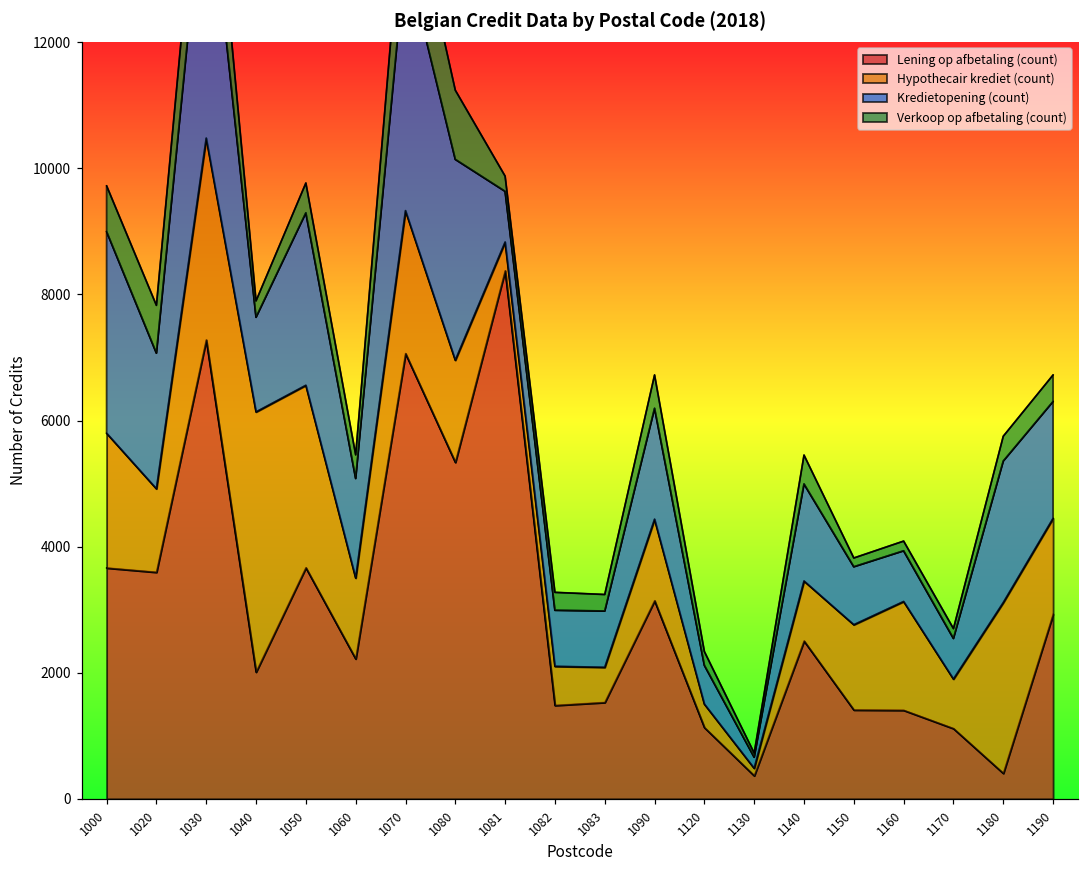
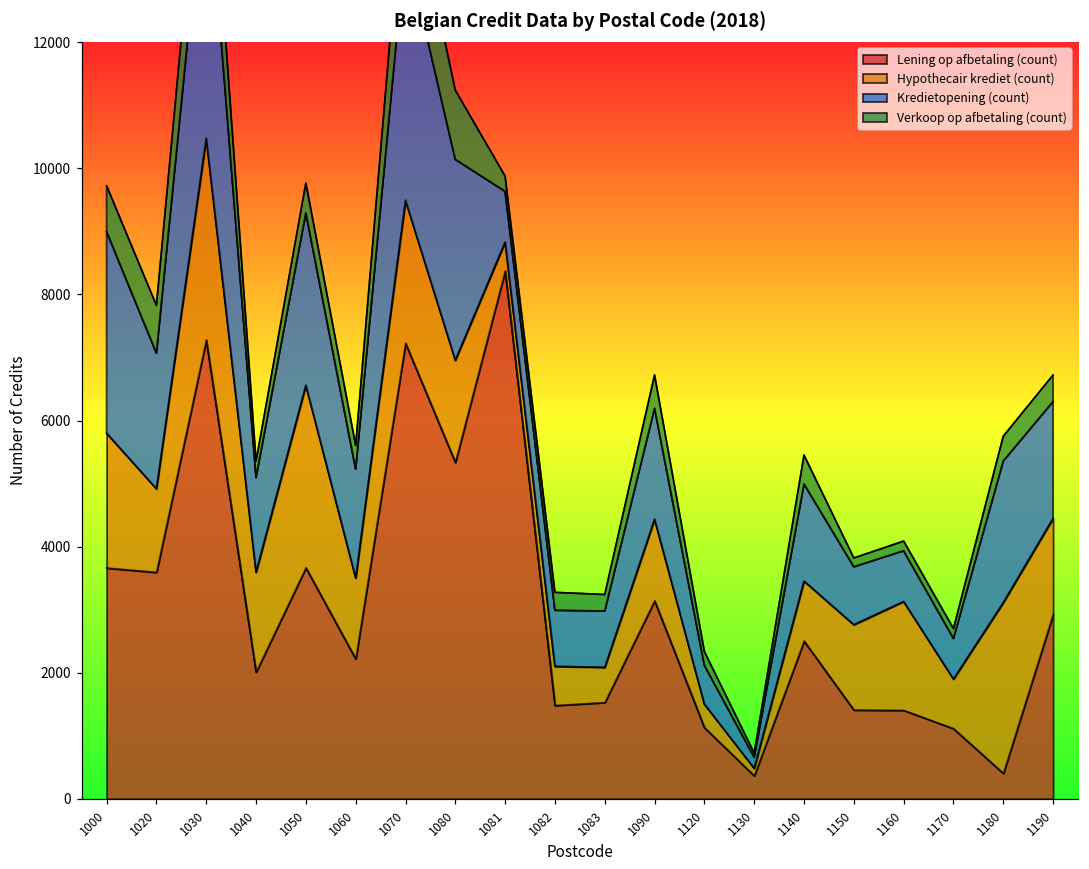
  {
    "Lening op afbetaling (count)": {
      "1000": 3700,
      "1020": 3600,
      "1030": 7300,
      "1040": 2000,
      "1050": 3700,
      "1060": 2200,
-     "1070": 7100,
+     "1070": 7200,
      "1080": 5300,
      "1081": 8400,
      "1082": 1500,
      "1083": 1500,
      "1090": 3100,
      "1120": 1100,
      "1130": 400,
      "1140": 2500,
      "1150": 1400,
      "1160": 1400,
      "1170": 1100,
      "1180": 400,
      "1190": 2900
    },
    "Hypothecair krediet (count)": {
      "1000": 2100,
      "1020": 1300,
      "1030": 3200,
-     "1040": 4100,
+     "1040": 1600,
      "1050": 2900,
      "1060": 1300,
      "1070": 2300,
      "1080": 1600,
      "1081": 500,
      "1082": 600,
      "1083": 600,
      "1090": 1300,
      "1120": 400,
      "1130": 100,
      "1140": 1000,
      "1150": 1400,
      "1160": 1700,
      "1170": 800,
      "1180": 2700,
      "1190": 1500
    },
    "Kredietopening (count)": {
      "1000": 3200,
      "1020": 2200,
      "1040": 1500,
      "1050": 2700,
-     "1060": 1600,
+     "1060": 1700,
      "1080": 3200,
      "1081": 800,
      "1082": 900,
      "1083": 900,
      "1090": 1800,
      "1120": 600,
      "1130": 200,
      "1140": 1500,
      "1150": 900,
      "1160": 800,
      "1170": 600,
      "1180": 2200,
      "1190": 1900
    },
    "Verkoop op afbetaling (count)": {
      "1000": 700,
      "1020": 800,
      "1040": 300,
      "1050": 500,
      "1060": 400,
      "1080": 1100,
      "1081": 200,
      "1082": 300,
      "1083": 300,
      "1090": 500,
      "1120": 200,
      "1130": 100,
      "1140": 500,
      "1150": 100,
      "1160": 200,
      "1170": 200,
      "1180": 400,
      "1190": 400
    }
  }
